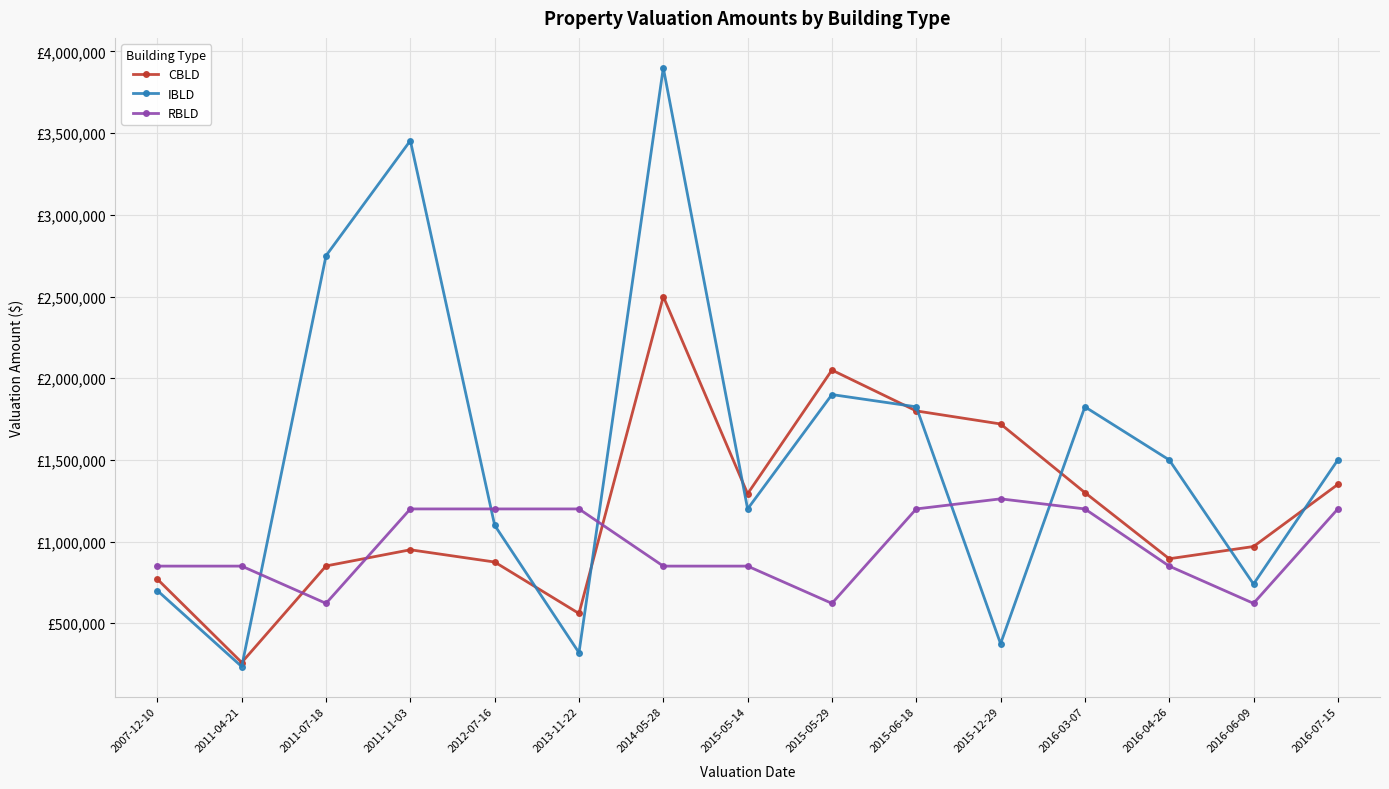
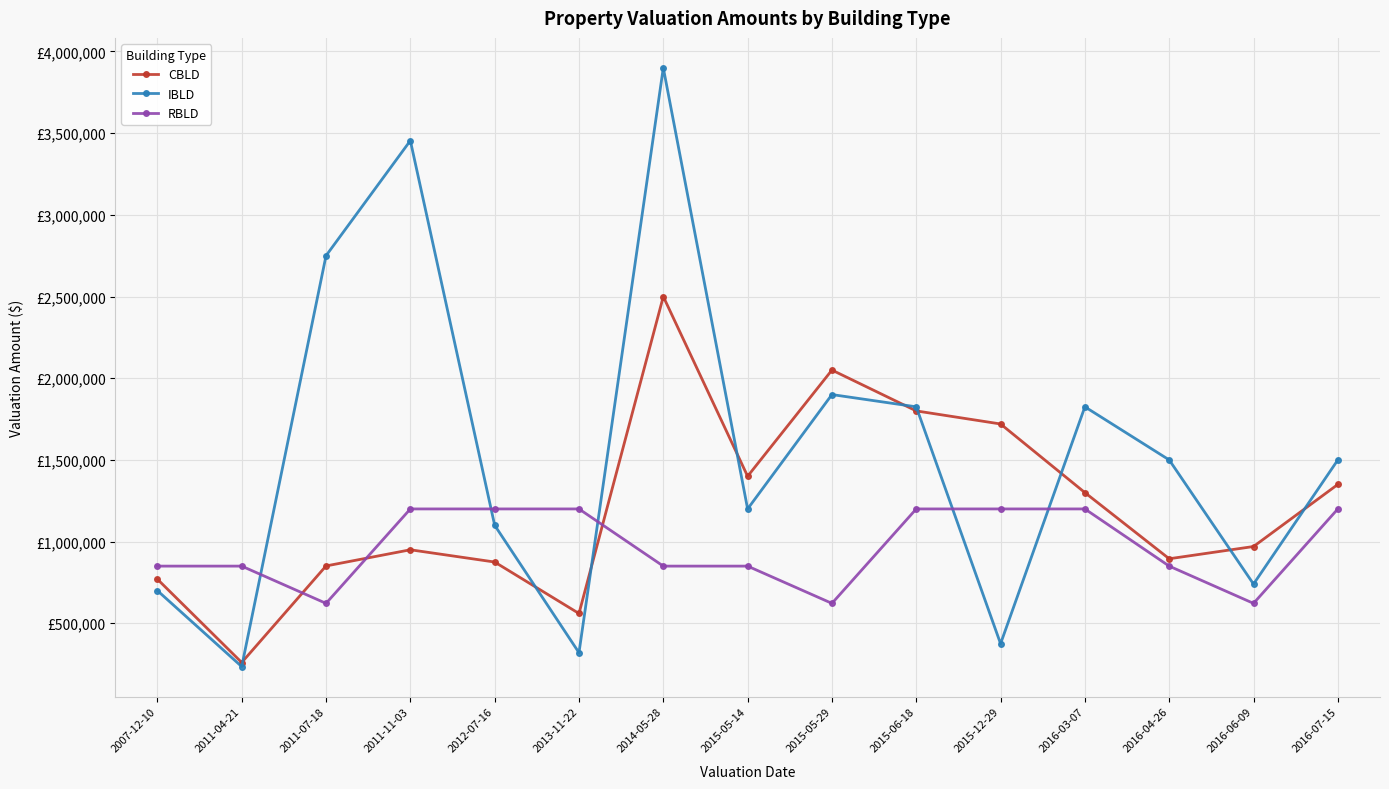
  {
    "CBLD": {
      "2007-12-10": "£770,000",
      "2011-04-21": "£260,000",
      "2011-07-18": "£850,000",
      "2011-11-03": "£950,000",
      "2012-07-16": "£880,000",
      "2013-11-22": "£560,000",
      "2014-05-28": "£2,500,000",
-     "2015-05-14": "£1,290,000",
+     "2015-05-14": "£1,400,000",
      "2015-05-29": "£2,050,000",
      "2015-06-18": "£1,800,000",
      "2015-12-29": "£1,720,000",
      "2016-03-07": "£1,300,000",
      "2016-04-26": "£900,000",
      "2016-06-09": "£970,000",
      "2016-07-15": "£1,350,000"
    },
    "IBLD": {
      "2007-12-10": "£700,000",
      "2011-04-21": "£240,000",
      "2011-07-18": "£2,750,000",
      "2011-11-03": "£3,450,000",
      "2012-07-16": "£1,100,000",
      "2013-11-22": "£320,000",
      "2014-05-28": "£3,900,000",
      "2015-05-14": "£1,200,000",
      "2015-05-29": "£1,900,000",
      "2015-06-18": "£1,830,000",
      "2015-12-29": "£380,000",
      "2016-03-07": "£1,830,000",
      "2016-04-26": "£1,500,000",
      "2016-06-09": "£740,000",
      "2016-07-15": "£1,500,000"
    },
    "RBLD": {
      "2007-12-10": "£850,000",
      "2011-04-21": "£850,000",
      "2011-07-18": "£620,000",
      "2011-11-03": "£1,200,000",
      "2012-07-16": "£1,200,000",
      "2013-11-22": "£1,200,000",
      "2014-05-28": "£850,000",
      "2015-05-14": "£850,000",
      "2015-05-29": "£620,000",
      "2015-06-18": "£1,200,000",
-     "2015-12-29": "£1,260,000",
+     "2015-12-29": "£1,200,000",
      "2016-03-07": "£1,200,000",
      "2016-04-26": "£850,000",
      "2016-06-09": "£620,000",
      "2016-07-15": "£1,200,000"
    }
  }
